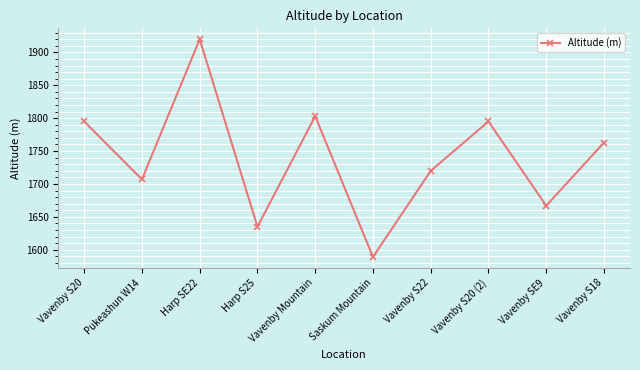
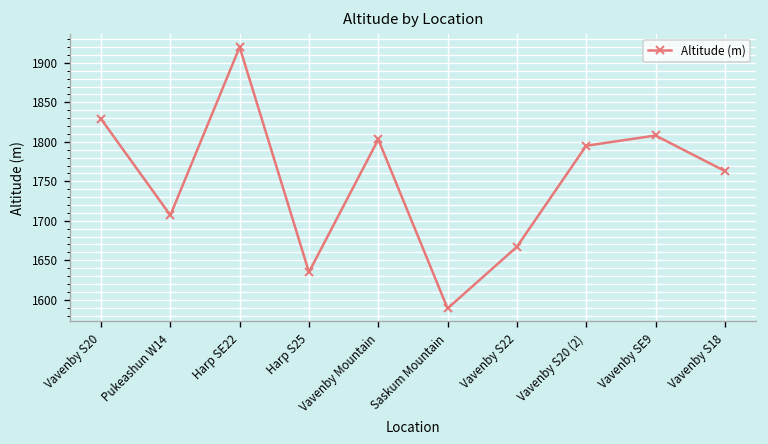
  {
-   "Vavenby S20": 1800,
+   "Vavenby S20": 1830,
    "Pukeashun W14": 1710,
    "Harp SE22": 1920,
    "Harp S25": 1640,
    "Vavenby Mountain": 1800,
    "Saskum Mountain": 1590,
-   "Vavenby S22": 1720,
+   "Vavenby S22": 1670,
    "Vavenby S20 (2)": 1800,
-   "Vavenby SE9": 1670,
+   "Vavenby SE9": 1810,
    "Vavenby S18": 1760
  }
